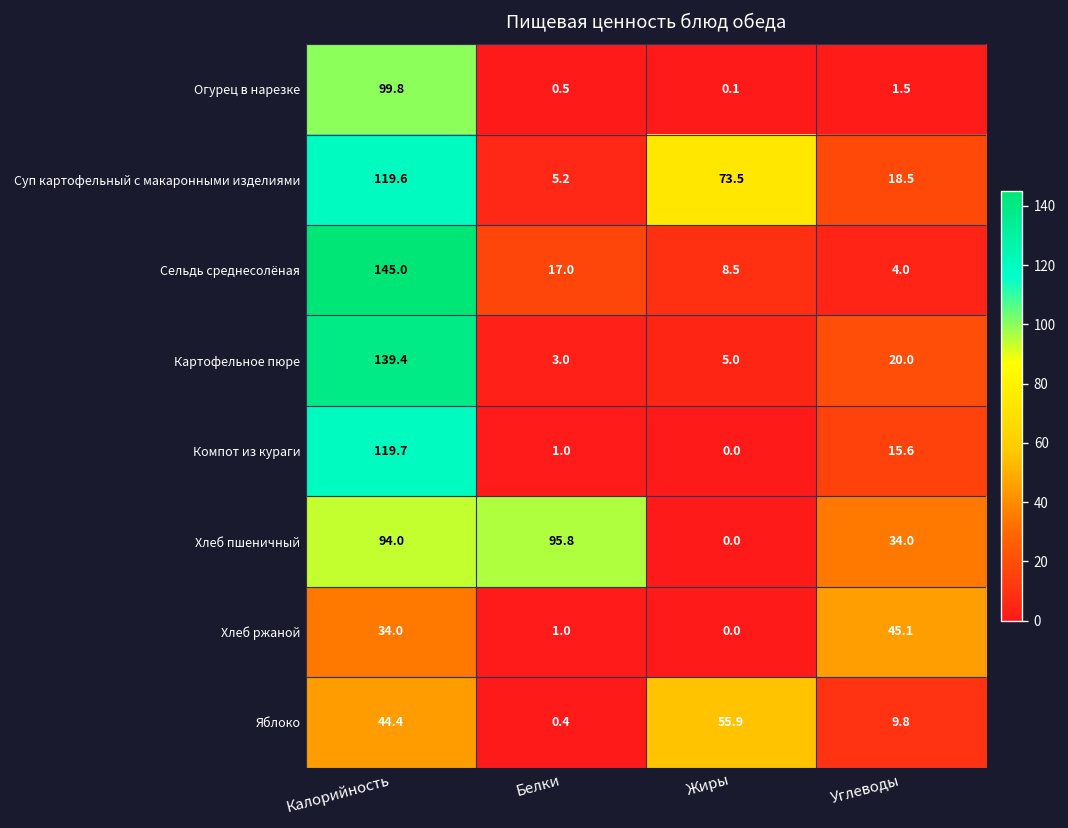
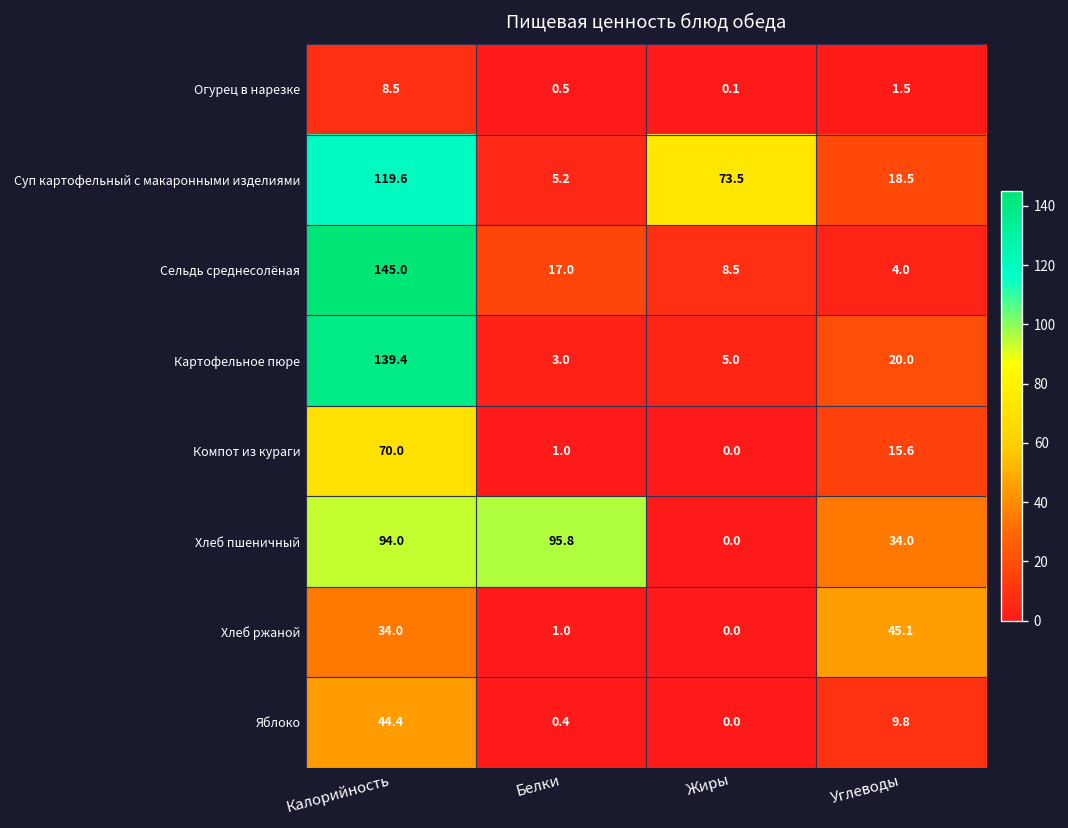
  {
    "Огурец в нарезке": {
-     "Калорийность": 99.8,
+     "Калорийность": 8.5,
      "Белки": 0.5,
      "Жиры": 0.1,
      "Углеводы": 1.5
    },
    "Суп картофельный с макаронными изделиями": {
      "Калорийность": 119.6,
      "Белки": 5.2,
      "Жиры": 73.5,
      "Углеводы": 18.5
    },
    "Сельдь среднесолёная": {
      "Калорийность": 145.0,
      "Белки": 17.0,
      "Жиры": 8.5,
      "Углеводы": 4.0
    },
    "Картофельное пюре": {
      "Калорийность": 139.4,
      "Белки": 3.0,
      "Жиры": 5.0,
      "Углеводы": 20.0
    },
    "Компот из кураги": {
-     "Калорийность": 119.7,
+     "Калорийность": 70.0,
      "Белки": 1.0,
      "Жиры": 0.0,
      "Углеводы": 15.6
    },
    "Хлеб пшеничный": {
      "Калорийность": 94.0,
      "Белки": 95.8,
      "Жиры": 0.0,
      "Углеводы": 34.0
    },
    "Хлеб ржаной": {
      "Калорийность": 34.0,
      "Белки": 1.0,
      "Жиры": 0.0,
      "Углеводы": 45.1
    },
    "Яблоко": {
      "Калорийность": 44.4,
      "Белки": 0.4,
-     "Жиры": 55.9,
+     "Жиры": 0.0,
      "Углеводы": 9.8
    }
  }
